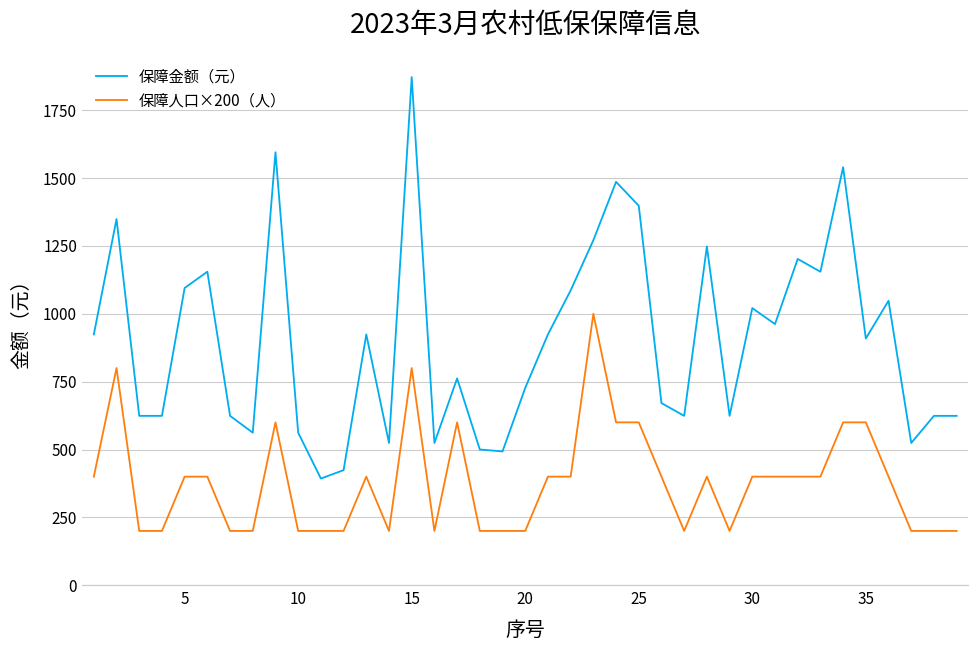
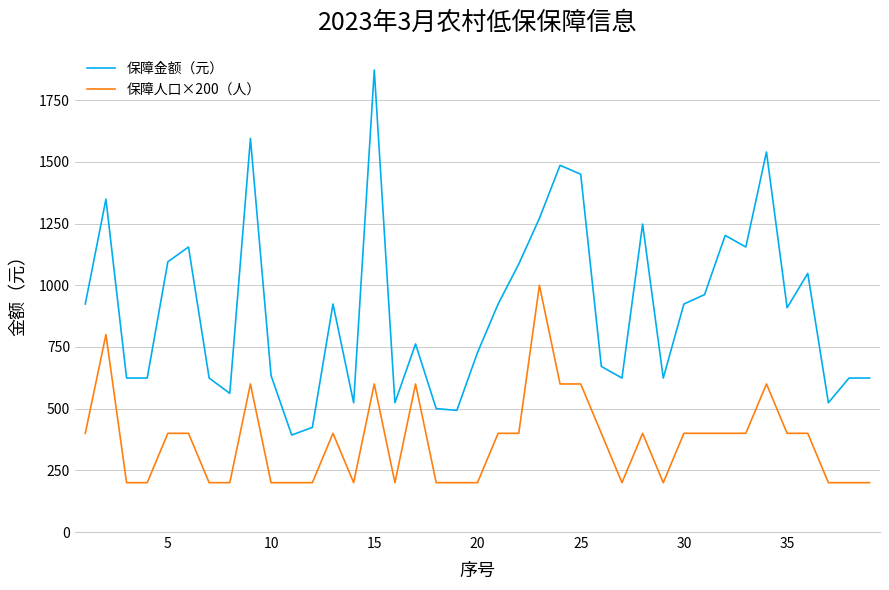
  {
    "保障金额（元）": {
      "5": 1100,
-     "10": 560,
+     "10": 630,
      "15": 1870,
      "20": 730,
-     "25": 1400,
-     "30": 1020,
+     "25": 1450,
+     "30": 920,
      "35": 910
    },
    "保障人口×200（人）": {
      "5": 400,
      "10": 200,
-     "15": 800,
+     "15": 600,
      "20": 200,
      "25": 600,
      "30": 400,
-     "35": 600
+     "35": 400
    }
  }
